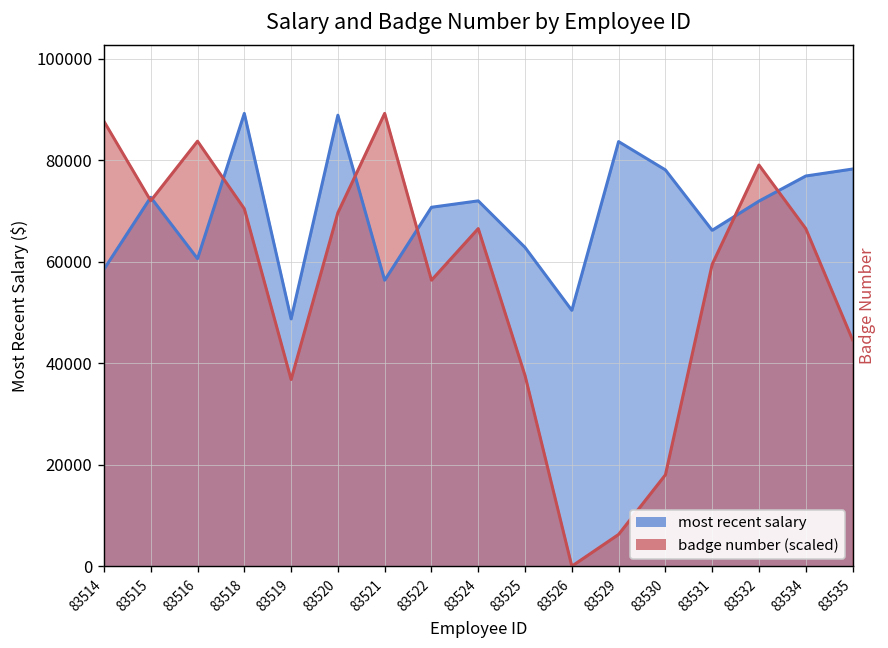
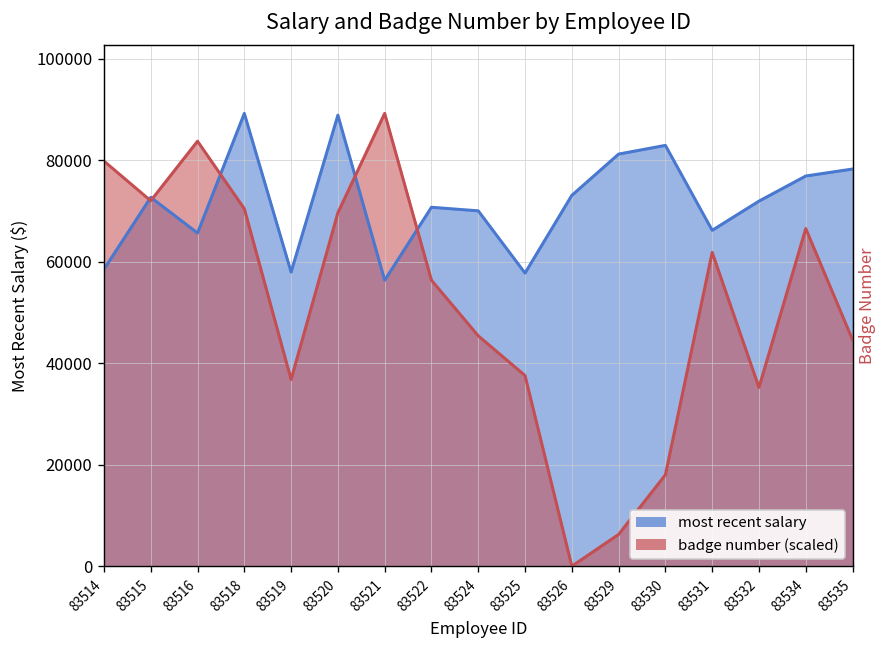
  {
    "most recent salary": {
      "83514": 58000,
      "83515": 73000,
-     "83516": 61000,
+     "83516": 66000,
      "83518": 89000,
-     "83519": 49000,
+     "83519": 58000,
      "83520": 89000,
      "83521": 56000,
      "83522": 71000,
-     "83524": 72000,
-     "83525": 63000,
-     "83526": 50000,
-     "83529": 84000,
-     "83530": 78000,
+     "83524": 70000,
+     "83525": 58000,
+     "83526": 73000,
+     "83529": 81000,
+     "83530": 83000,
      "83531": 66000,
      "83532": 72000,
      "83534": 77000,
      "83535": 78000
    },
    "badge number (scaled)": {
-     "83514": 88000,
+     "83514": 80000,
      "83515": 72000,
      "83516": 84000,
      "83518": 70000,
      "83519": 37000,
      "83520": 70000,
      "83521": 89000,
      "83522": 56000,
-     "83524": 67000,
+     "83524": 45000,
      "83525": 38000,
      "83526": 0,
      "83529": 6000,
      "83530": 18000,
-     "83531": 59000,
-     "83532": 79000,
+     "83531": 62000,
+     "83532": 35000,
      "83534": 67000,
      "83535": 45000
    }
  }
